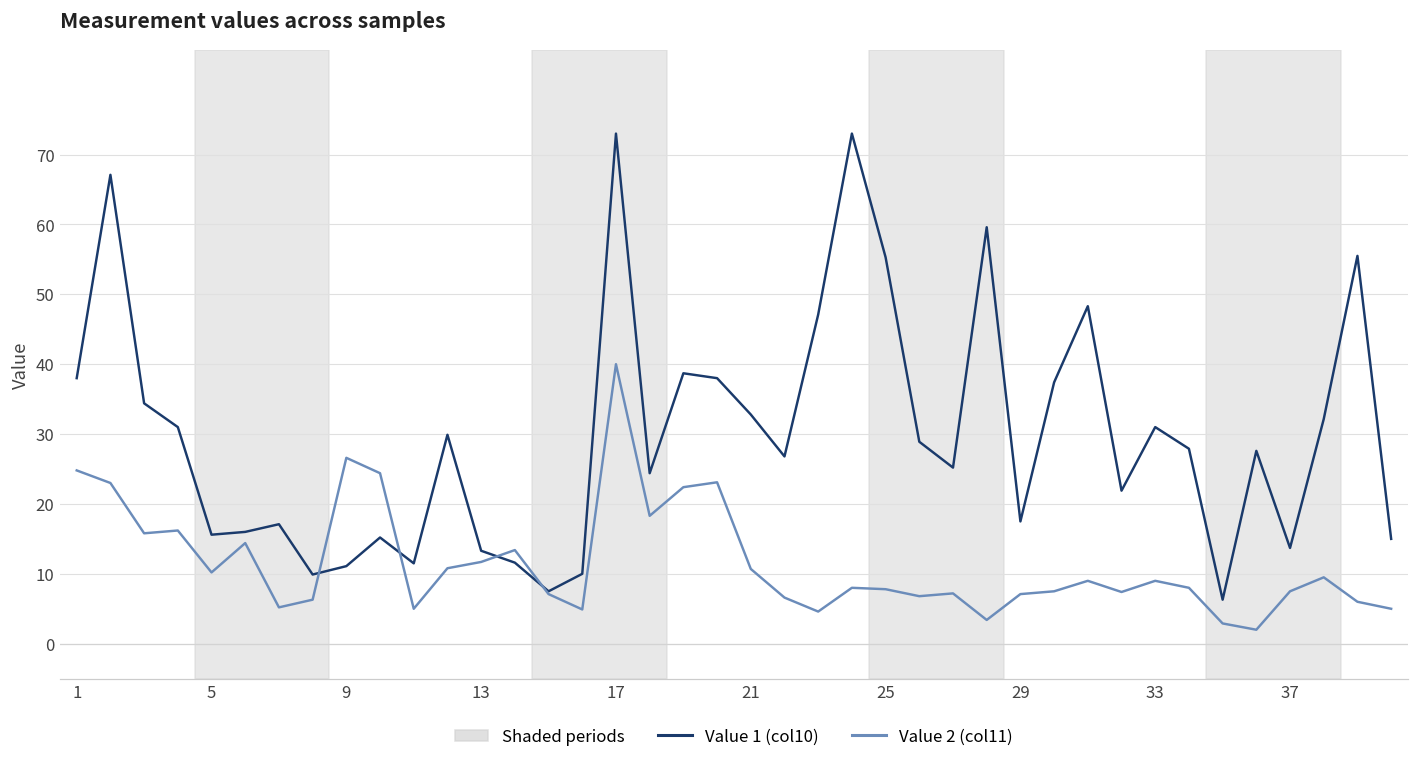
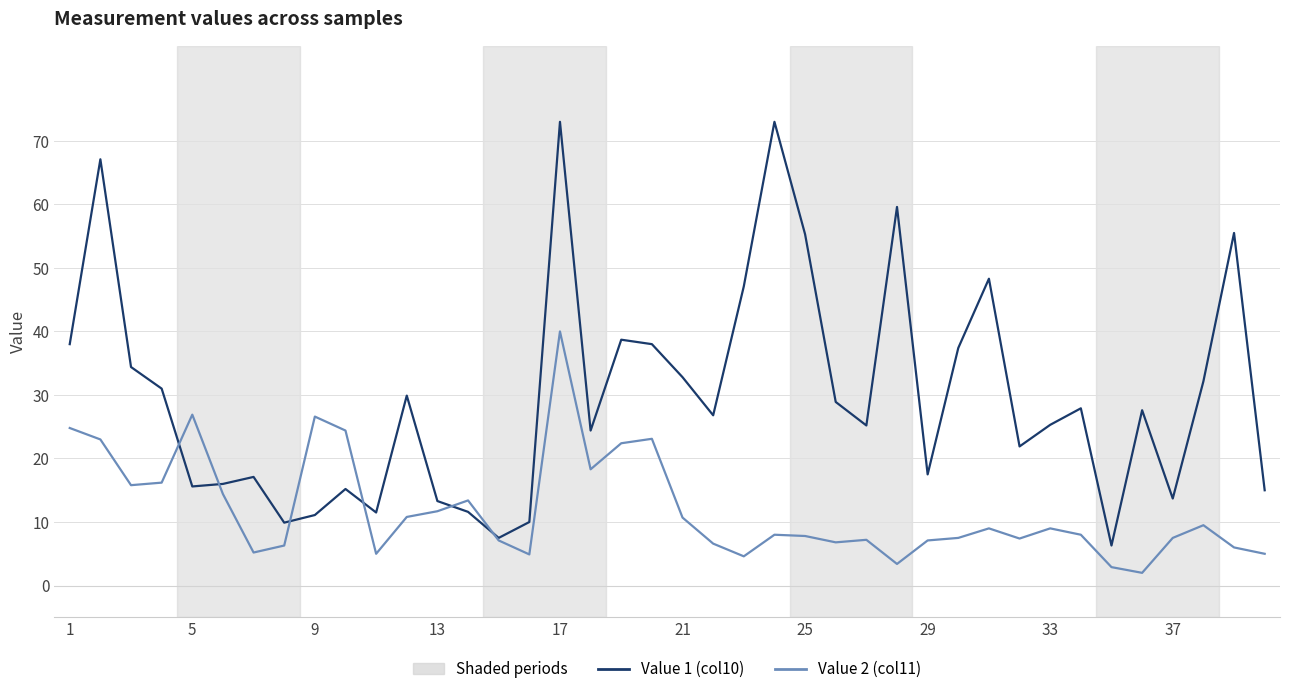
  {
    "Value 1 (col10)": {
      "1": 38,
      "5": 16,
      "9": 11,
      "13": 13,
      "17": 73,
      "21": 33,
      "25": 55,
      "29": 18,
-     "33": 31,
+     "33": 25,
      "37": 14
    },
    "Value 2 (col11)": {
      "1": 25,
-     "5": 10,
+     "5": 27,
      "9": 27,
      "13": 12,
      "17": 40,
      "21": 11,
      "25": 8,
      "29": 7,
      "33": 9,
      "37": 8
    }
  }
